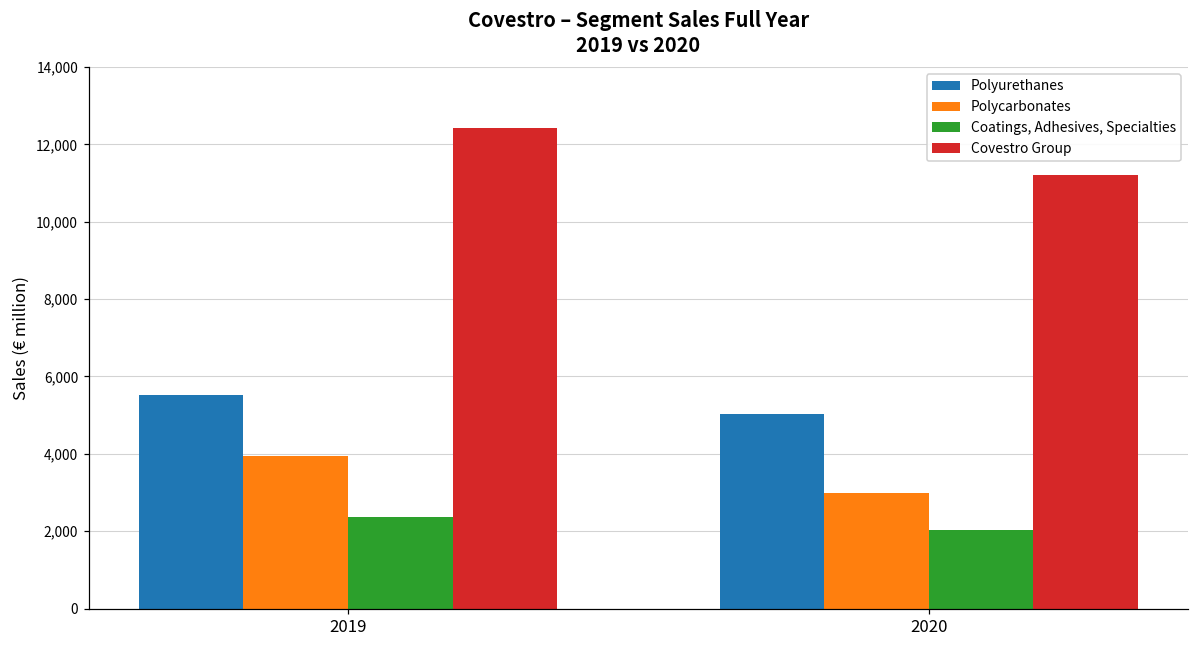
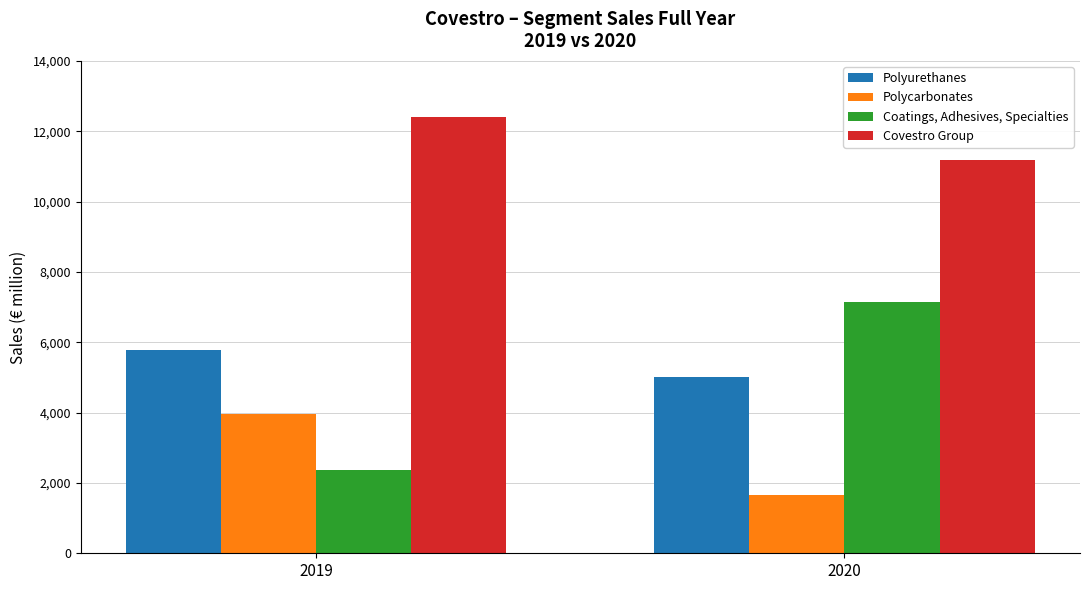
  {
    "Polyurethanes": {
-     "2019": "5,500",
+     "2019": "5,800",
      "2020": "5,000"
    },
    "Polycarbonates": {
      "2019": "4,000",
-     "2020": "3,000"
+     "2020": "1,600"
    },
    "Coatings, Adhesives, Specialties": {
      "2019": "2,400",
-     "2020": "2,000"
+     "2020": "7,200"
    },
    "Covestro Group": {
      "2019": "12,400",
      "2020": "11,200"
    }
  }
